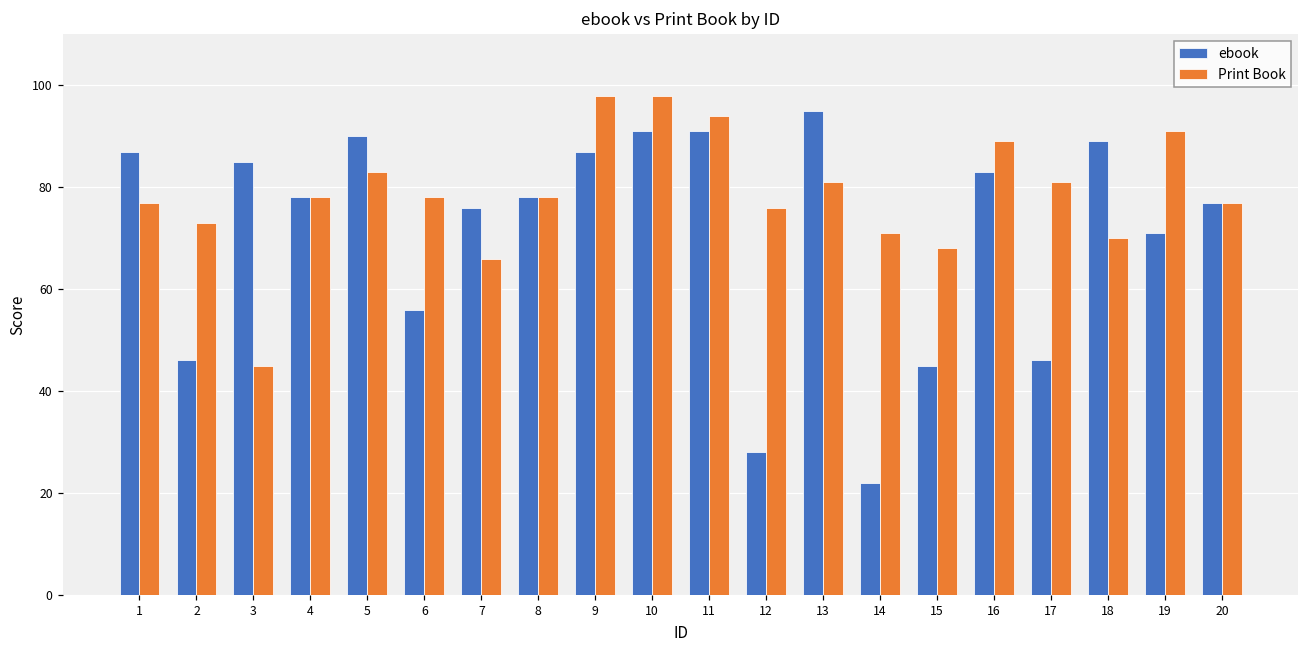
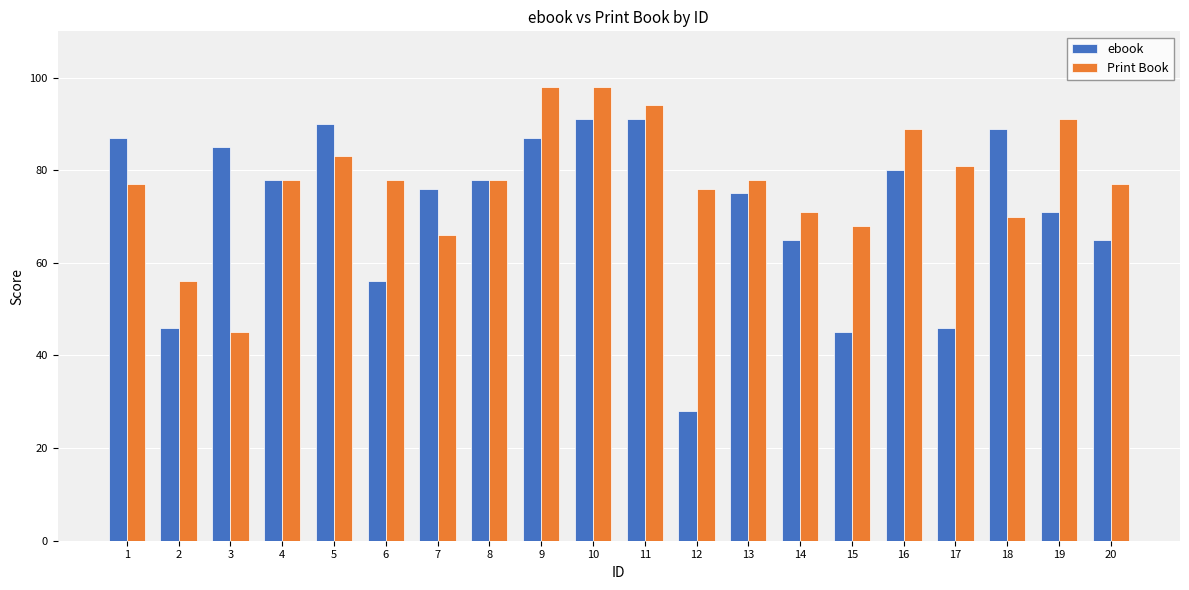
  {
    "ebook": {
      "1": 87,
      "2": 46,
      "3": 85,
      "4": 78,
      "5": 90,
      "6": 56,
      "7": 76,
      "8": 78,
      "9": 87,
      "10": 91,
      "11": 91,
      "12": 28,
-     "13": 95,
-     "14": 22,
+     "13": 75,
+     "14": 65,
      "15": 45,
-     "16": 83,
+     "16": 80,
      "17": 46,
      "18": 89,
      "19": 71,
-     "20": 77
+     "20": 65
    },
    "Print Book": {
      "1": 77,
-     "2": 73,
+     "2": 56,
      "3": 45,
      "4": 78,
      "5": 83,
      "6": 78,
      "7": 66,
      "8": 78,
      "9": 98,
      "10": 98,
      "11": 94,
      "12": 76,
-     "13": 81,
+     "13": 78,
      "14": 71,
      "15": 68,
      "16": 89,
      "17": 81,
      "18": 70,
      "19": 91,
      "20": 77
    }
  }
